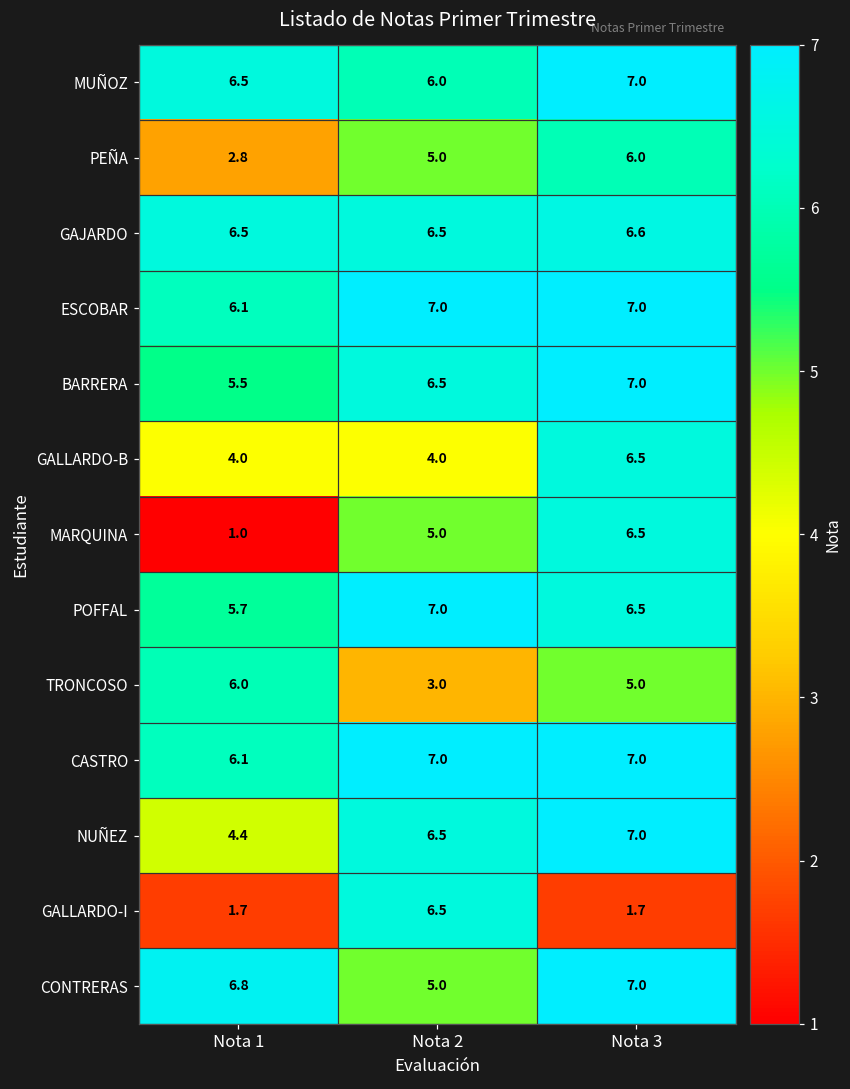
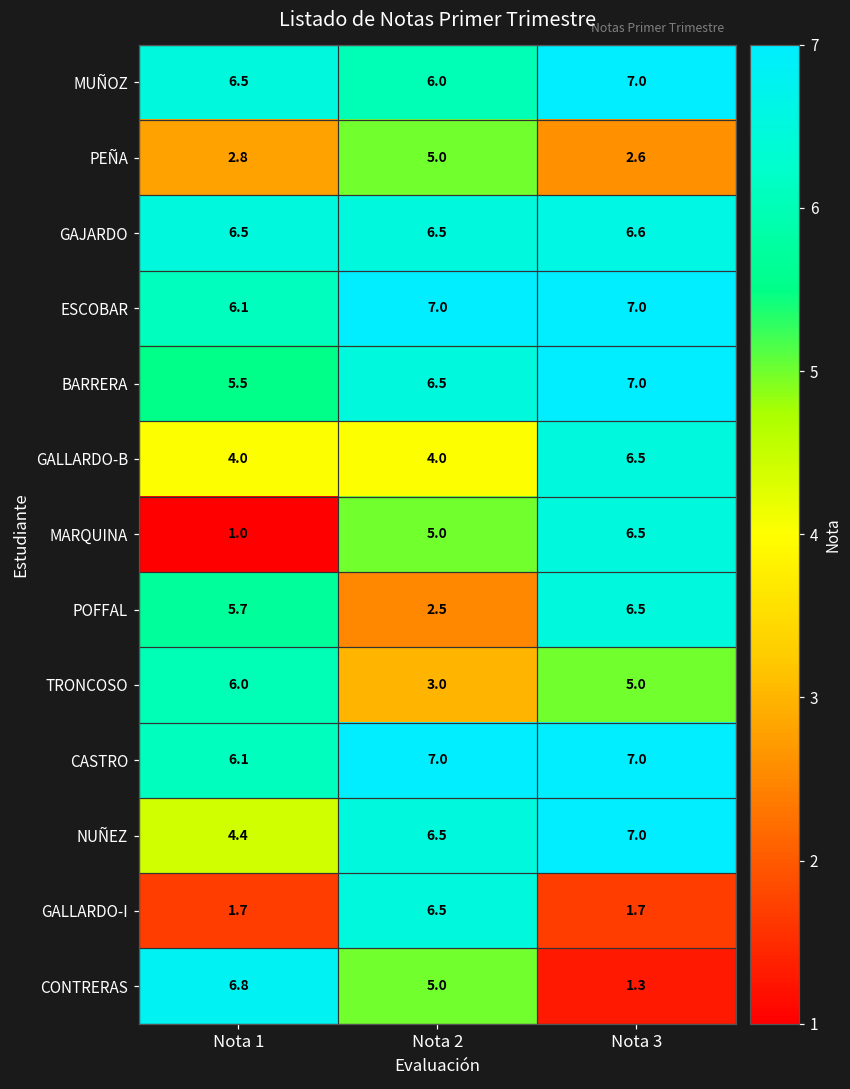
  {
    "MUÑOZ": {
      "Nota 1": 6.5,
      "Nota 2": 6.0,
      "Nota 3": 7.0
    },
    "PEÑA": {
      "Nota 1": 2.8,
      "Nota 2": 5.0,
-     "Nota 3": 6.0
+     "Nota 3": 2.6
    },
    "GAJARDO": {
      "Nota 1": 6.5,
      "Nota 2": 6.5,
      "Nota 3": 6.6
    },
    "ESCOBAR": {
      "Nota 1": 6.1,
      "Nota 2": 7.0,
      "Nota 3": 7.0
    },
    "BARRERA": {
      "Nota 1": 5.5,
      "Nota 2": 6.5,
      "Nota 3": 7.0
    },
    "GALLARDO-B": {
      "Nota 1": 4.0,
      "Nota 2": 4.0,
      "Nota 3": 6.5
    },
    "MARQUINA": {
      "Nota 1": 1.0,
      "Nota 2": 5.0,
      "Nota 3": 6.5
    },
    "POFFAL": {
      "Nota 1": 5.7,
-     "Nota 2": 7.0,
+     "Nota 2": 2.5,
      "Nota 3": 6.5
    },
    "TRONCOSO": {
      "Nota 1": 6.0,
      "Nota 2": 3.0,
      "Nota 3": 5.0
    },
    "CASTRO": {
      "Nota 1": 6.1,
      "Nota 2": 7.0,
      "Nota 3": 7.0
    },
    "NUÑEZ": {
      "Nota 1": 4.4,
      "Nota 2": 6.5,
      "Nota 3": 7.0
    },
    "GALLARDO-I": {
      "Nota 1": 1.7,
      "Nota 2": 6.5,
      "Nota 3": 1.7
    },
    "CONTRERAS": {
      "Nota 1": 6.8,
      "Nota 2": 5.0,
-     "Nota 3": 7.0
+     "Nota 3": 1.3
    }
  }
